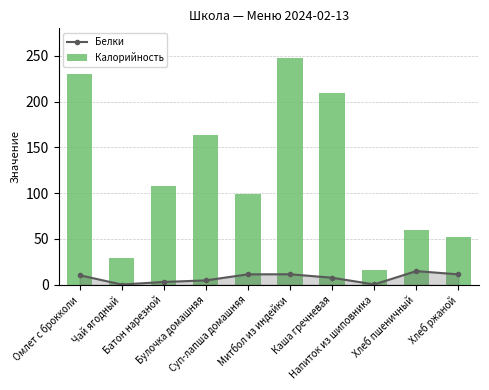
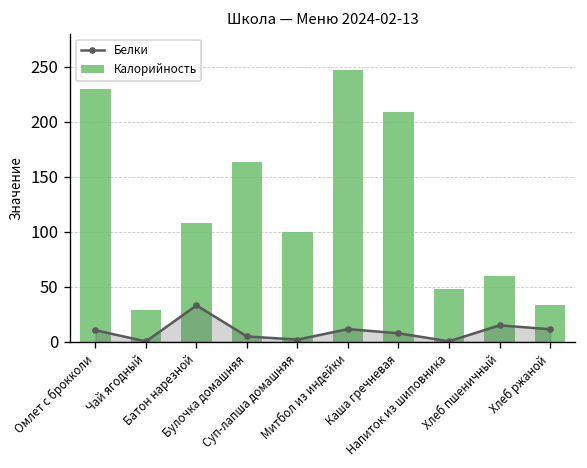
  {
    "Белки": {
      "Омлет с брокколи": 10,
      "Чай ягодный": 0,
-     "Батон нарезной": 0,
+     "Батон нарезной": 30,
      "Булочка домашняя": 0,
-     "Суп-лапша домашняя": 10,
+     "Суп-лапша домашняя": 0,
      "Митбол из индейки": 10,
      "Каша гречневая": 10,
      "Напиток из шиповника": 0,
      "Хлеб пшеничный": 10,
      "Хлеб ржаной": 10
    },
    "Калорийность": {
      "Омлет с брокколи": 230,
      "Чай ягодный": 30,
      "Батон нарезной": 110,
      "Булочка домашняя": 160,
      "Суп-лапша домашняя": 100,
      "Митбол из индейки": 250,
      "Каша гречневая": 210,
-     "Напиток из шиповника": 20,
+     "Напиток из шиповника": 50,
      "Хлеб пшеничный": 60,
-     "Хлеб ржаной": 50
+     "Хлеб ржаной": 30
    }
  }
